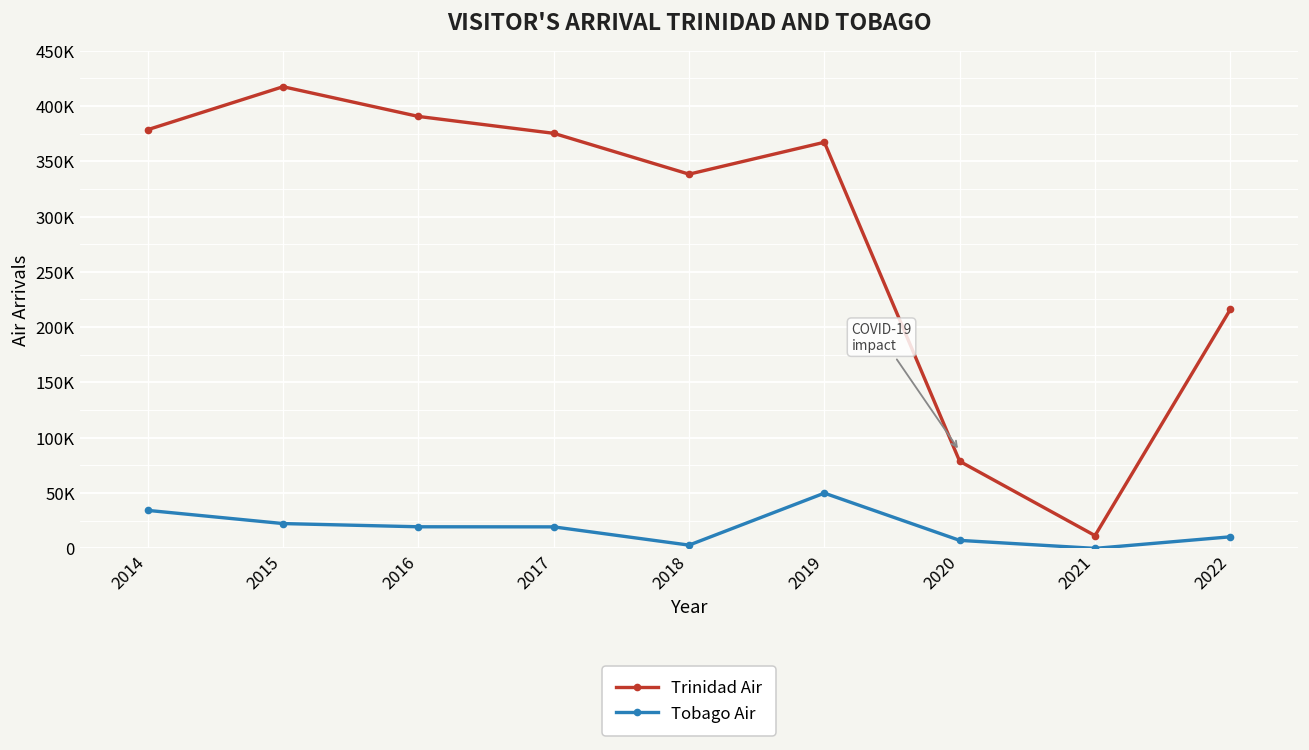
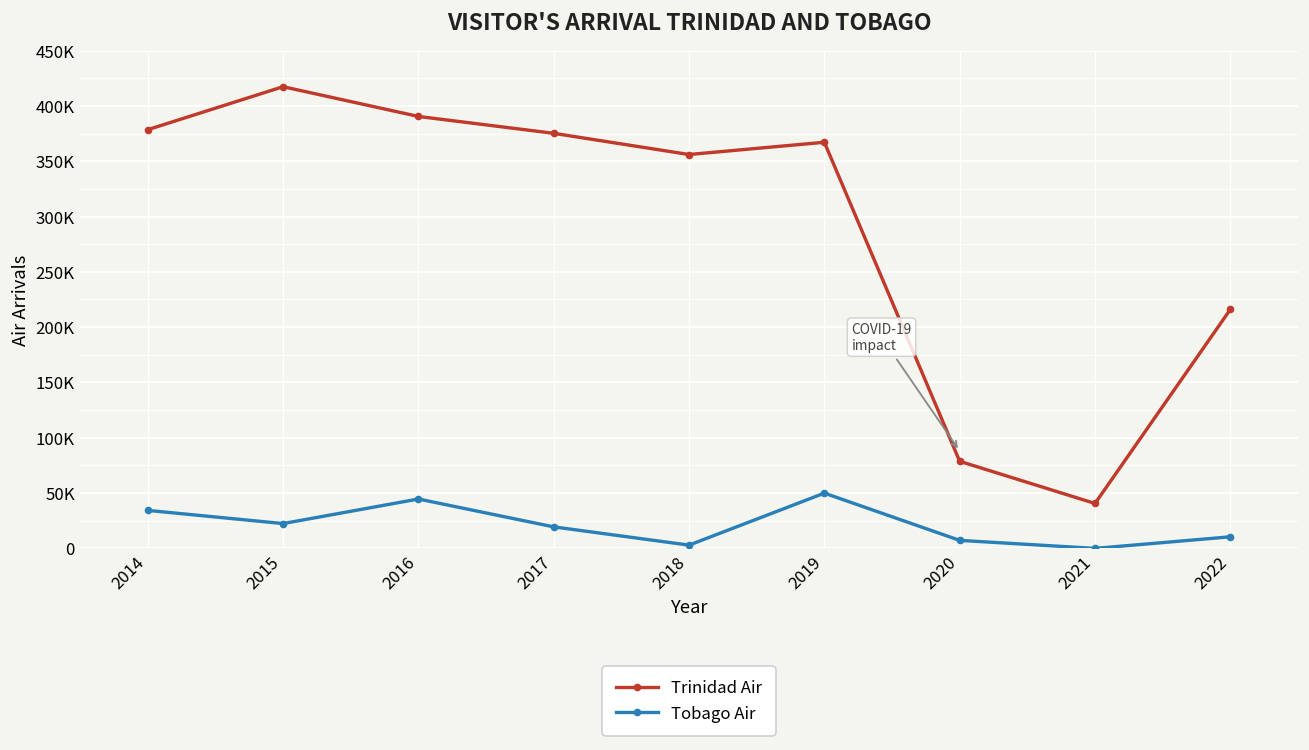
  {
    "Trinidad Air": {
      "2014": 378000,
      "2015": 417000,
      "2016": 390000,
      "2017": 375000,
-     "2018": 338000,
+     "2018": 356000,
      "2019": 367000,
      "2020": 79000,
-     "2021": 12000,
+     "2021": 41000,
      "2022": 216000
    },
    "Tobago Air": {
      "2014": 34000,
      "2015": 22000,
-     "2016": 20000,
+     "2016": 45000,
      "2017": 19000,
      "2018": 3000,
      "2019": 50000,
      "2020": 7000,
      "2021": 0,
      "2022": 10000
    }
  }
